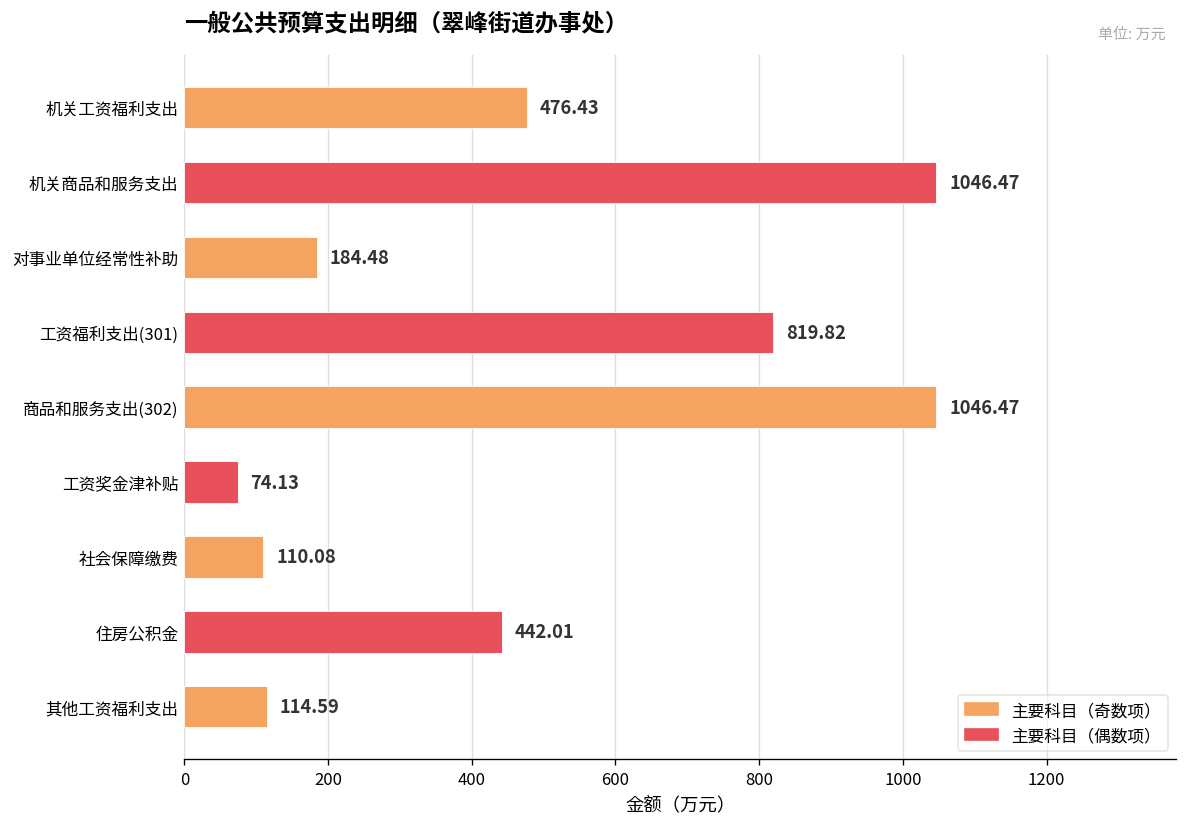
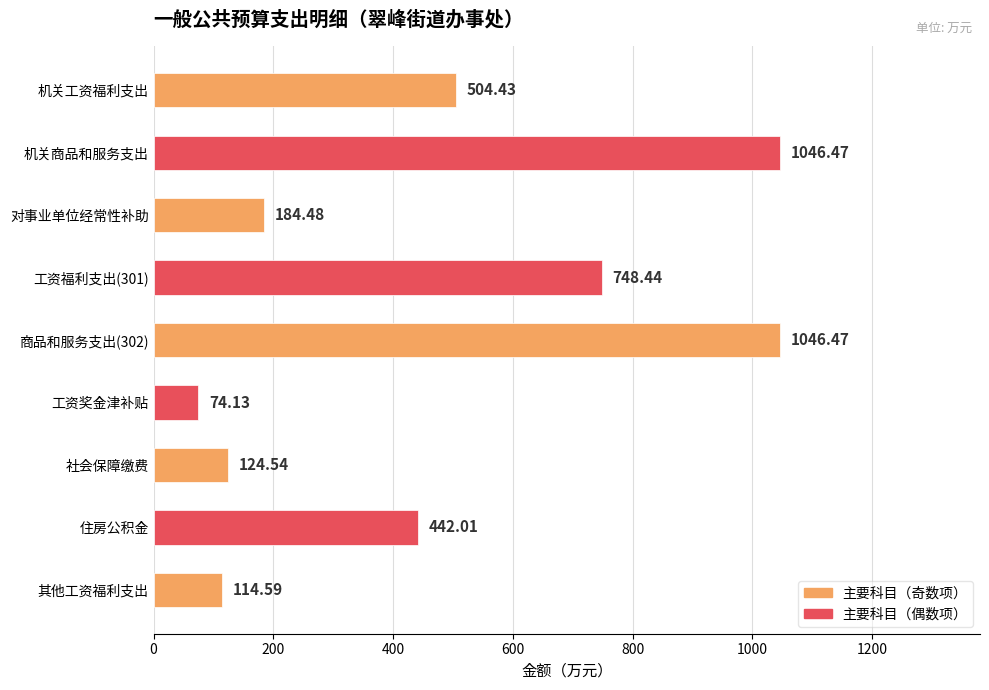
  {
-   "机关工资福利支出": 476.43,
+   "机关工资福利支出": 504.43,
    "机关商品和服务支出": 1046.47,
    "对事业单位经常性补助": 184.48,
-   "工资福利支出(301)": 819.82,
+   "工资福利支出(301)": 748.44,
    "商品和服务支出(302)": 1046.47,
    "工资奖金津补贴": 74.13,
-   "社会保障缴费": 110.08,
+   "社会保障缴费": 124.54,
    "住房公积金": 442.01,
    "其他工资福利支出": 114.59
  }
